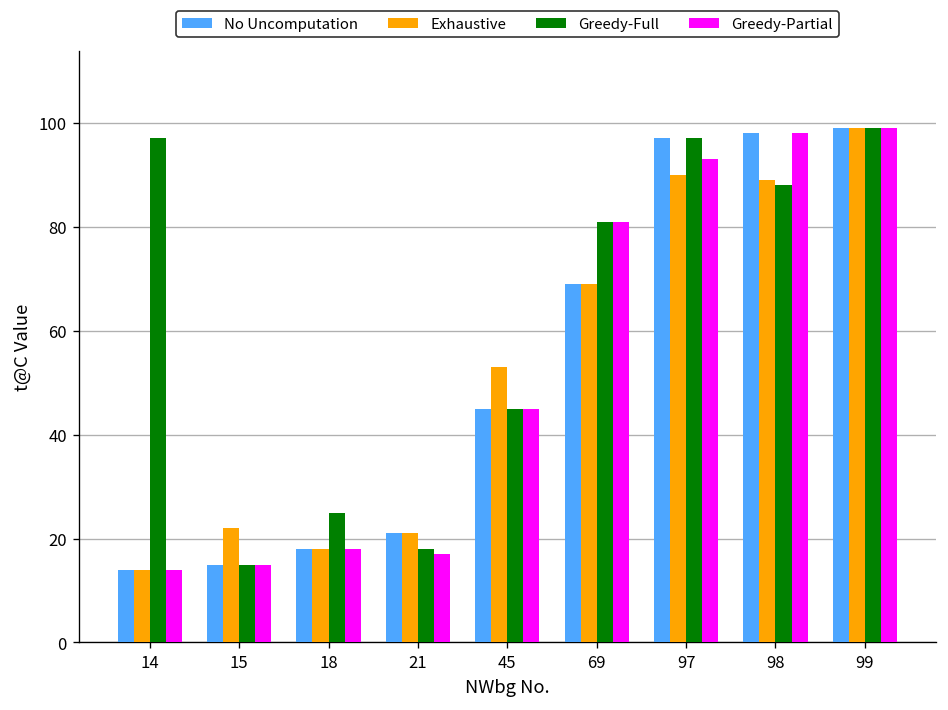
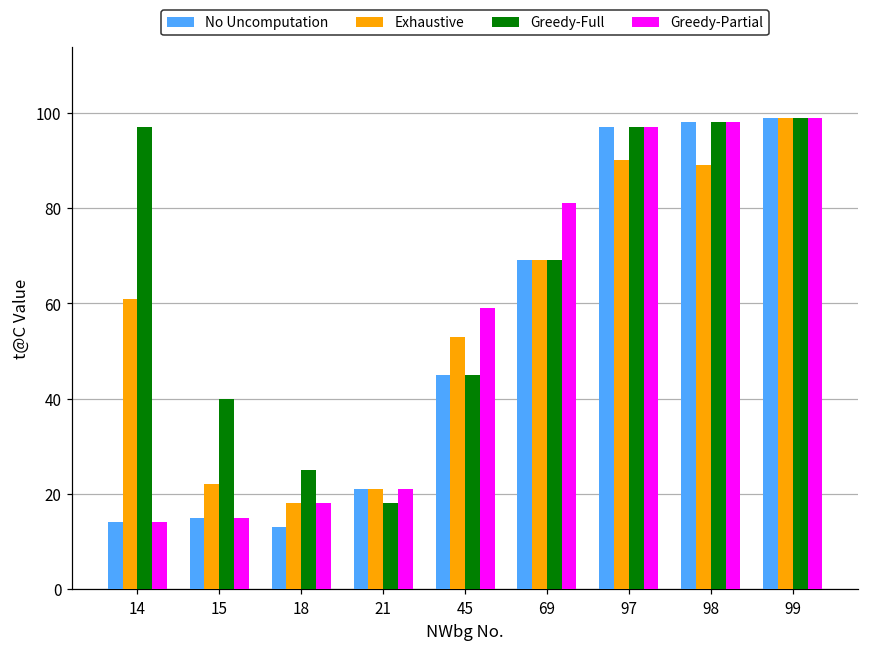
  {
    "No Uncomputation": {
      "14": 14,
      "15": 15,
-     "18": 18,
+     "18": 13,
      "21": 21,
      "45": 45,
      "69": 69,
      "97": 97,
      "98": 98,
      "99": 99
    },
    "Exhaustive": {
-     "14": 14,
+     "14": 61,
      "15": 22,
      "18": 18,
      "21": 21,
      "45": 53,
      "69": 69,
      "97": 90,
      "98": 89,
      "99": 99
    },
    "Greedy-Full": {
      "14": 97,
-     "15": 15,
+     "15": 40,
      "18": 25,
      "21": 18,
      "45": 45,
-     "69": 81,
+     "69": 69,
      "97": 97,
-     "98": 88,
+     "98": 98,
      "99": 99
    },
    "Greedy-Partial": {
      "14": 14,
      "15": 15,
      "18": 18,
-     "21": 17,
-     "45": 45,
+     "21": 21,
+     "45": 59,
      "69": 81,
-     "97": 93,
+     "97": 97,
      "98": 98,
      "99": 99
    }
  }
